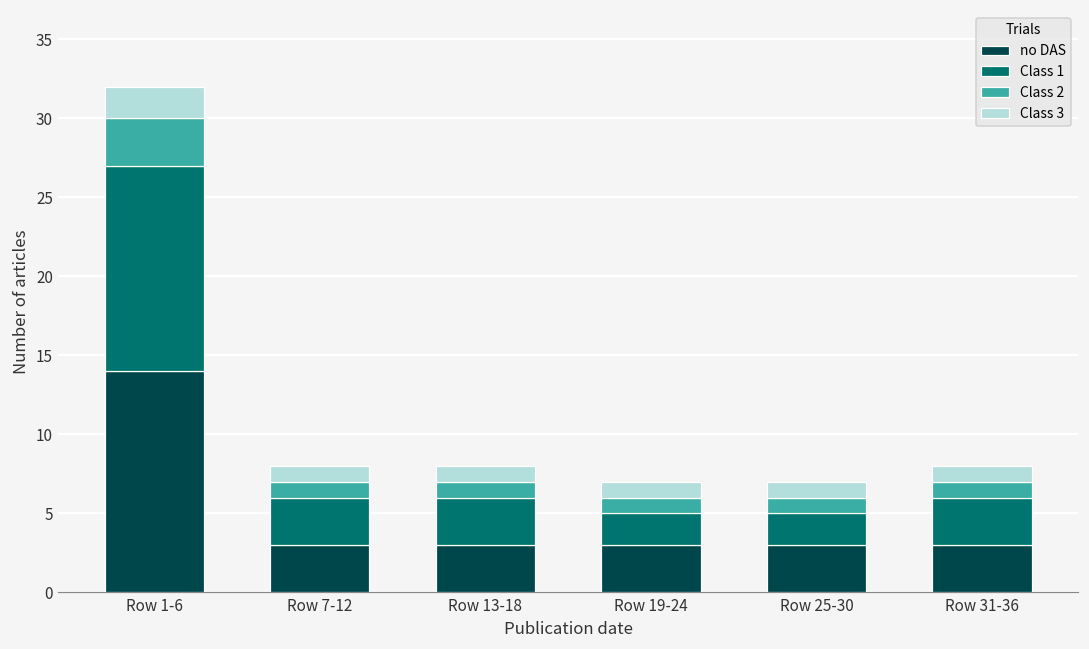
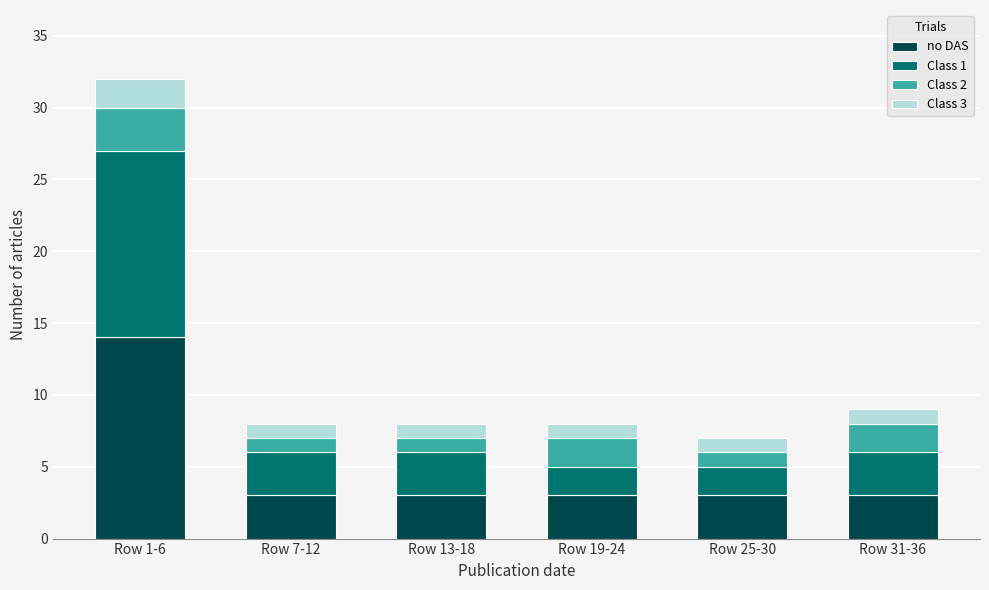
  {
    "Class 2": {
      "Row 1-6": 3,
      "Row 7-12": 1,
      "Row 13-18": 1,
-     "Row 19-24": 1,
+     "Row 19-24": 2,
      "Row 25-30": 1,
-     "Row 31-36": 1
+     "Row 31-36": 2
    },
    "Class 3": {
      "Row 1-6": 2,
      "Row 7-12": 1,
      "Row 13-18": 1,
      "Row 19-24": 1,
      "Row 25-30": 1,
      "Row 31-36": 1
    }
  }
